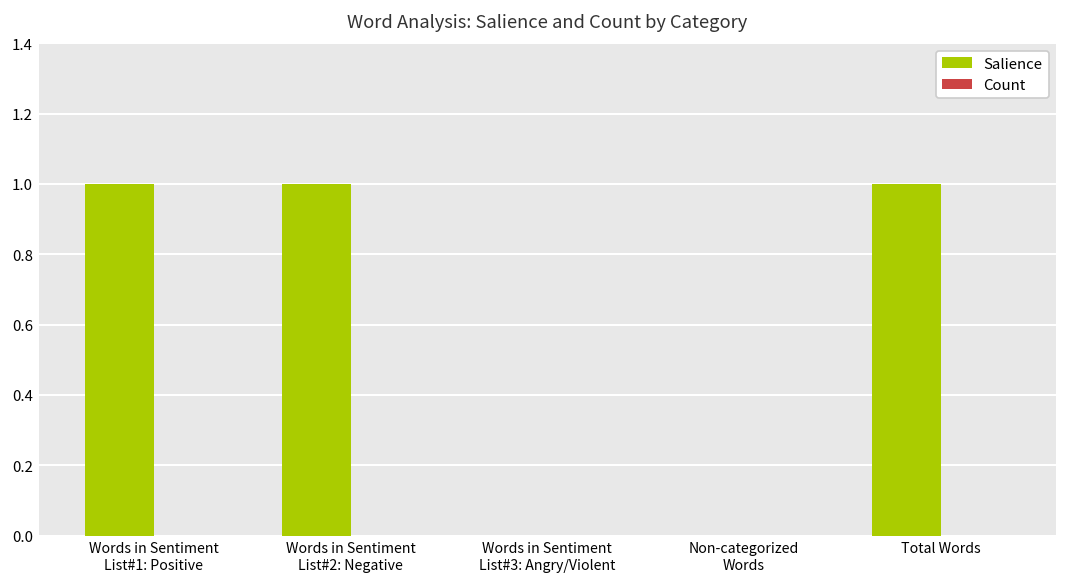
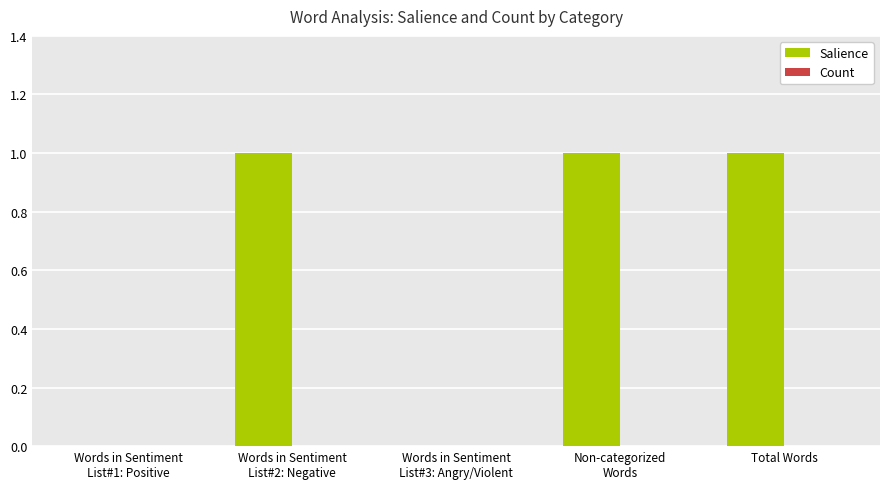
  {
    "Salience": {
-     "Words in Sentiment List#1: Positive": 1,
+     "Words in Sentiment List#1: Positive": 0,
      "Words in Sentiment List#2: Negative": 1,
      "Words in Sentiment List#3: Angry/Violent": 0,
-     "Non-categorized Words": 0,
+     "Non-categorized Words": 1,
      "Total Words": 1
    },
    "Count": {
      "Words in Sentiment List#1: Positive": 0,
      "Words in Sentiment List#2: Negative": 0,
      "Words in Sentiment List#3: Angry/Violent": 0,
      "Non-categorized Words": 0,
      "Total Words": 0
    }
  }
